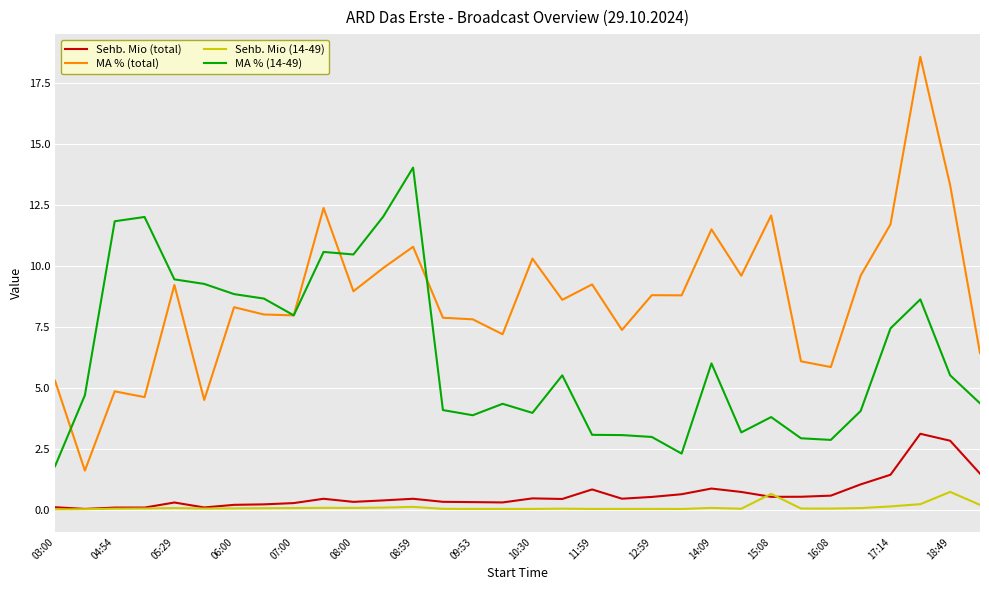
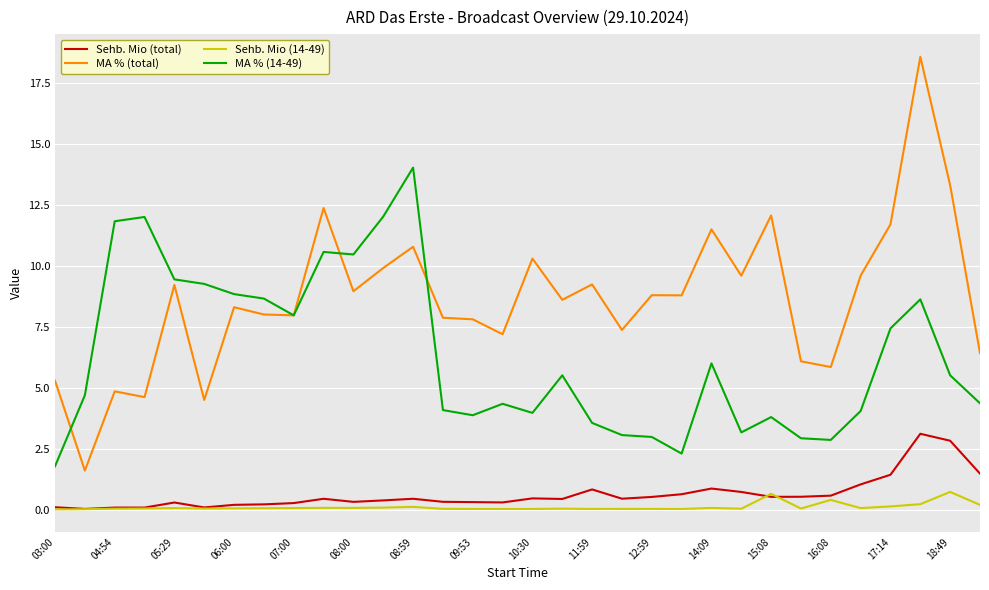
  {
    "Sehb. Mio (total)": {
      "05:29": 0.3,
      "06:00": 0.2,
      "07:00": 0.3,
      "08:00": 0.3,
      "08:59": 0.4,
      "09:53": 0.3,
      "10:30": 0.5,
      "11:59": 0.8,
      "12:59": 0.5,
      "14:09": 0.9,
      "15:08": 0.5,
      "16:08": 0.6,
      "17:14": 1.4,
      "18:49": 2.8
    },
    "MA % (total)": {
      "03:00": 5.3,
      "04:54": 4.8,
      "05:29": 9.2,
      "06:00": 8.3,
      "08:00": 8.9,
      "08:59": 10.8,
      "09:53": 7.8,
      "10:30": 10.3,
      "11:59": 9.2,
      "12:59": 8.8,
      "14:09": 11.5,
      "15:08": 12.1,
      "16:08": 5.8,
      "17:14": 11.7,
      "18:49": 13.3
    },
    "Sehb. Mio (14-49)": {
      "05:29": 0.1,
      "06:00": 0.0,
      "07:00": 0.1,
      "08:00": 0.1,
      "08:59": 0.1,
      "09:53": 0.0,
      "10:30": 0.0,
      "11:59": 0.0,
      "12:59": 0.0,
      "14:09": 0.1,
      "15:08": 0.6,
-     "16:08": 0.0,
+     "16:08": 0.4,
      "17:14": 0.1,
      "18:49": 0.7
    },
    "MA % (14-49)": {
      "03:00": 1.8,
      "04:54": 11.8,
      "05:29": 9.4,
      "06:00": 8.8,
      "08:00": 10.5,
      "08:59": 14.0,
      "09:53": 3.9,
      "10:30": 4.0,
-     "11:59": 3.1,
+     "11:59": 3.6,
      "12:59": 3.0,
      "14:09": 6.0,
      "15:08": 3.8,
      "16:08": 2.9,
      "17:14": 7.4,
      "18:49": 5.5
    }
  }
